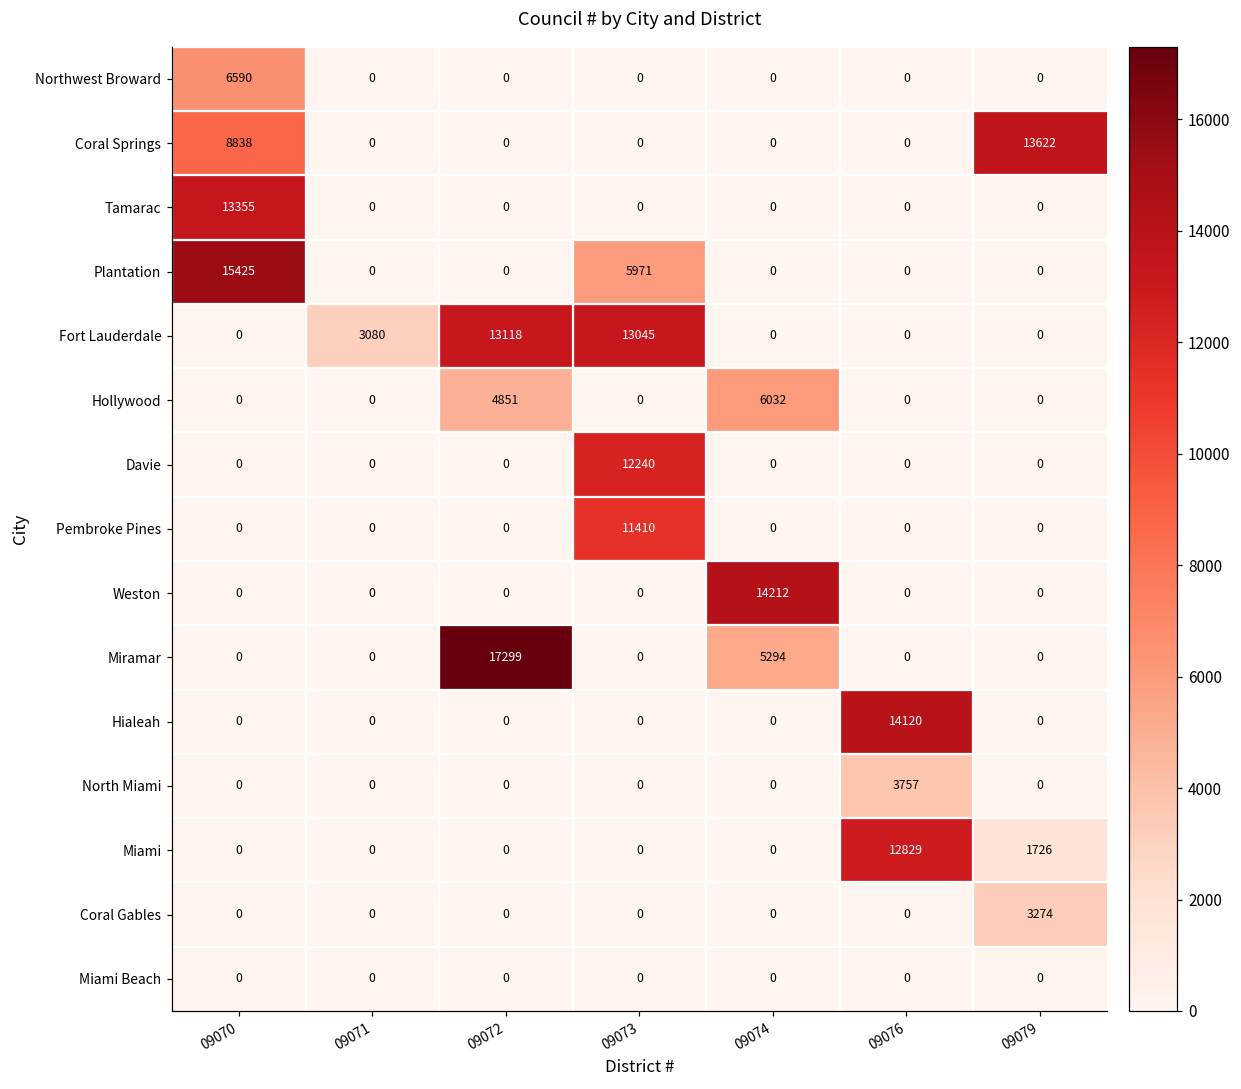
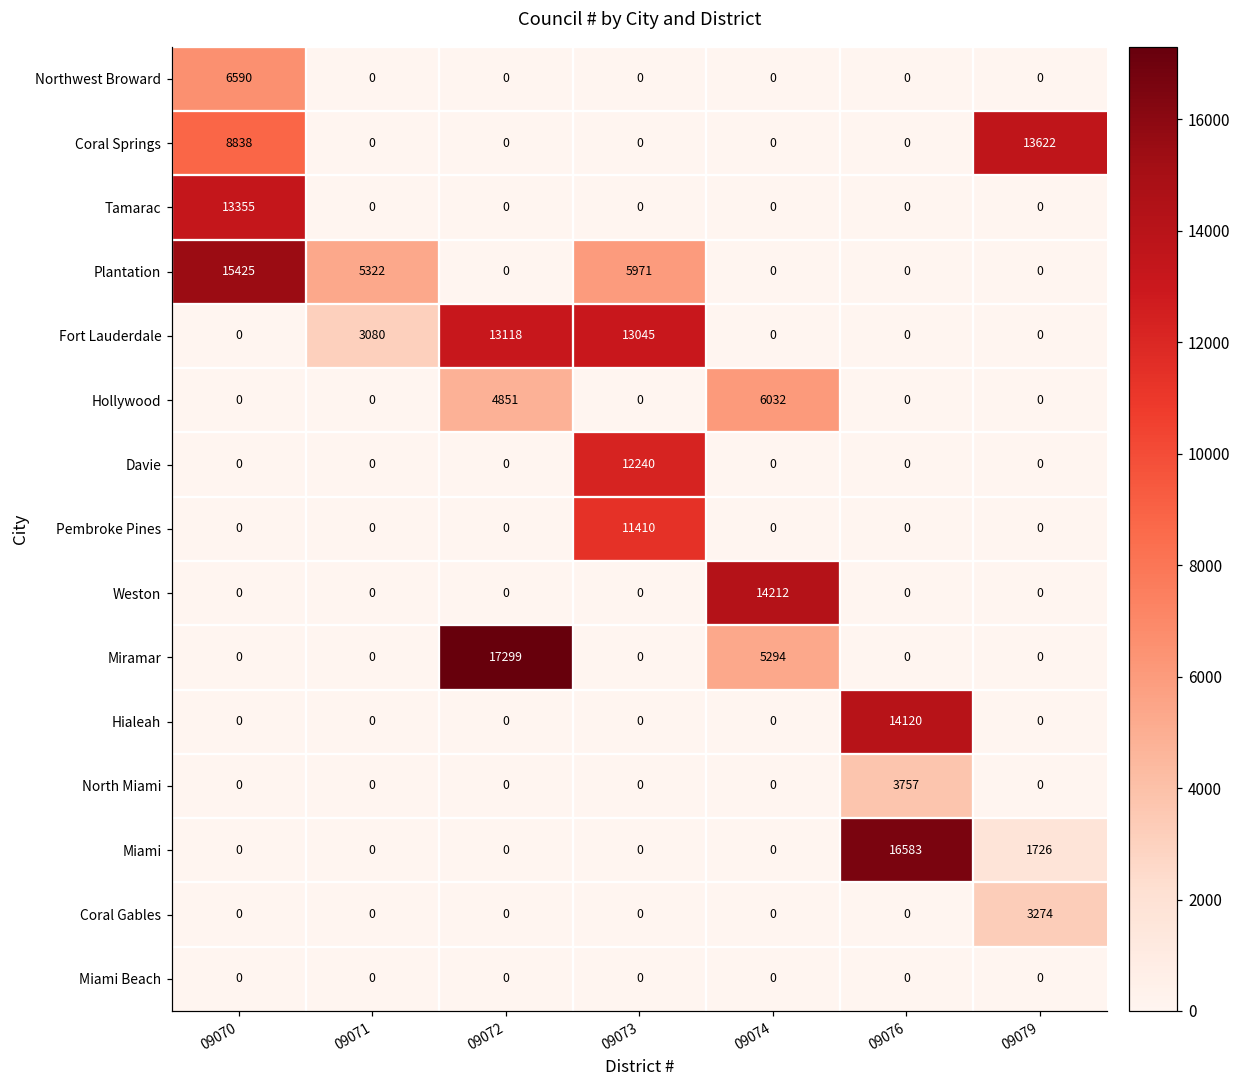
  {
    "Northwest Broward": {
      "09070": 6590,
      "09071": 0,
      "09072": 0,
      "09073": 0,
      "09074": 0,
      "09076": 0,
      "09079": 0
    },
    "Coral Springs": {
      "09070": 8838,
      "09071": 0,
      "09072": 0,
      "09073": 0,
      "09074": 0,
      "09076": 0,
      "09079": 13622
    },
    "Tamarac": {
      "09070": 13355,
      "09071": 0,
      "09072": 0,
      "09073": 0,
      "09074": 0,
      "09076": 0,
      "09079": 0
    },
    "Plantation": {
      "09070": 15425,
-     "09071": 0,
+     "09071": 5322,
      "09072": 0,
      "09073": 5971,
      "09074": 0,
      "09076": 0,
      "09079": 0
    },
    "Fort Lauderdale": {
      "09070": 0,
      "09071": 3080,
      "09072": 13118,
      "09073": 13045,
      "09074": 0,
      "09076": 0,
      "09079": 0
    },
    "Hollywood": {
      "09070": 0,
      "09071": 0,
      "09072": 4851,
      "09073": 0,
      "09074": 6032,
      "09076": 0,
      "09079": 0
    },
    "Davie": {
      "09070": 0,
      "09071": 0,
      "09072": 0,
      "09073": 12240,
      "09074": 0,
      "09076": 0,
      "09079": 0
    },
    "Pembroke Pines": {
      "09070": 0,
      "09071": 0,
      "09072": 0,
      "09073": 11410,
      "09074": 0,
      "09076": 0,
      "09079": 0
    },
    "Weston": {
      "09070": 0,
      "09071": 0,
      "09072": 0,
      "09073": 0,
      "09074": 14212,
      "09076": 0,
      "09079": 0
    },
    "Miramar": {
      "09070": 0,
      "09071": 0,
      "09072": 17299,
      "09073": 0,
      "09074": 5294,
      "09076": 0,
      "09079": 0
    },
    "Hialeah": {
      "09070": 0,
      "09071": 0,
      "09072": 0,
      "09073": 0,
      "09074": 0,
      "09076": 14120,
      "09079": 0
    },
    "North Miami": {
      "09070": 0,
      "09071": 0,
      "09072": 0,
      "09073": 0,
      "09074": 0,
      "09076": 3757,
      "09079": 0
    },
    "Miami": {
      "09070": 0,
      "09071": 0,
      "09072": 0,
      "09073": 0,
      "09074": 0,
-     "09076": 12829,
+     "09076": 16583,
      "09079": 1726
    },
    "Coral Gables": {
      "09070": 0,
      "09071": 0,
      "09072": 0,
      "09073": 0,
      "09074": 0,
      "09076": 0,
      "09079": 3274
    },
    "Miami Beach": {
      "09070": 0,
      "09071": 0,
      "09072": 0,
      "09073": 0,
      "09074": 0,
      "09076": 0,
      "09079": 0
    }
  }
